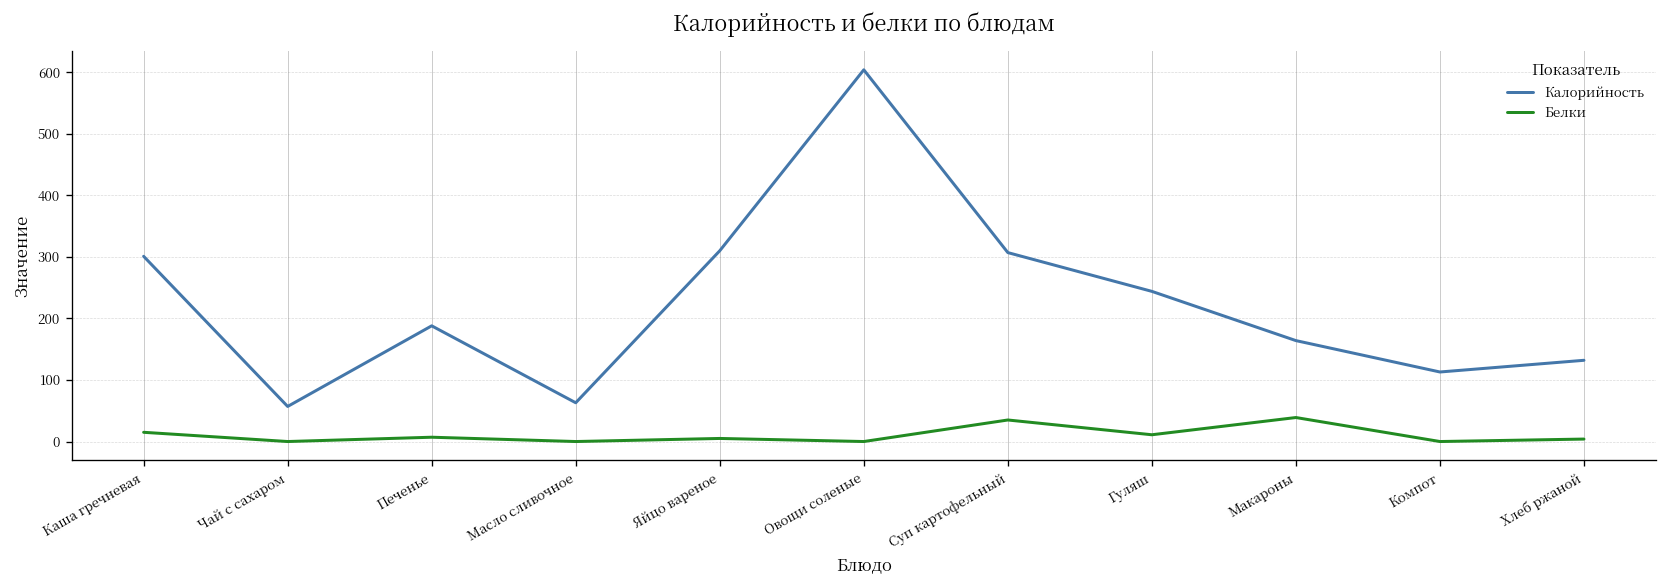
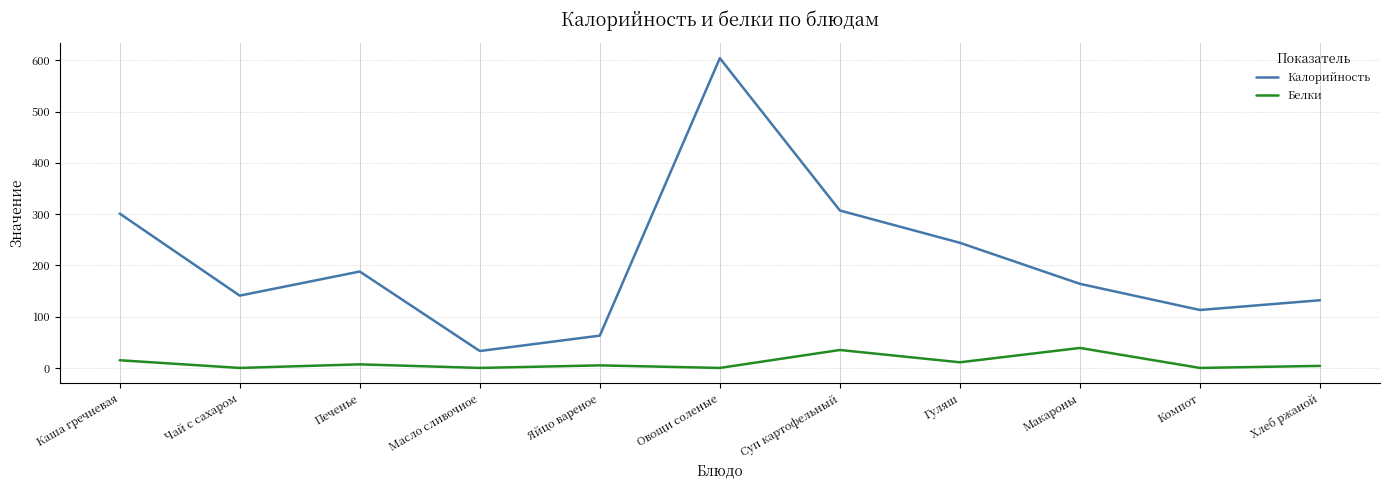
  {
    "Калорийность": {
      "Каша гречневая": 300,
-     "Чай с сахаром": 60,
+     "Чай с сахаром": 140,
      "Печенье": 190,
-     "Масло сливочное": 60,
-     "Яйцо вареное": 310,
+     "Масло сливочное": 30,
+     "Яйцо вареное": 60,
      "Овощи соленые": 600,
      "Суп картофельный": 310,
      "Гуляш": 240,
      "Макароны": 160,
      "Компот": 110,
      "Хлеб ржаной": 130
    },
    "Белки": {
      "Каша гречневая": 20,
      "Чай с сахаром": 0,
      "Печенье": 10,
      "Масло сливочное": 0,
      "Яйцо вареное": 10,
      "Овощи соленые": 0,
      "Суп картофельный": 40,
      "Гуляш": 10,
      "Макароны": 40,
      "Компот": 0,
      "Хлеб ржаной": 0
    }
  }
